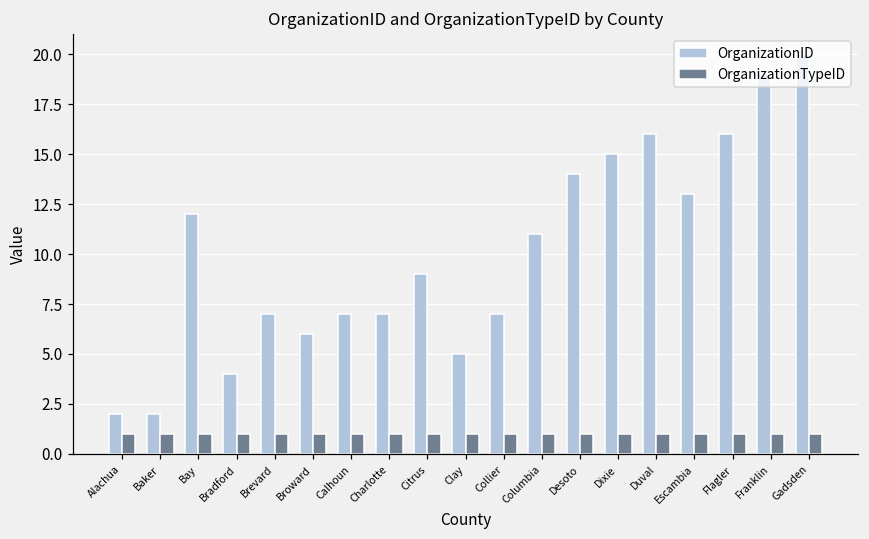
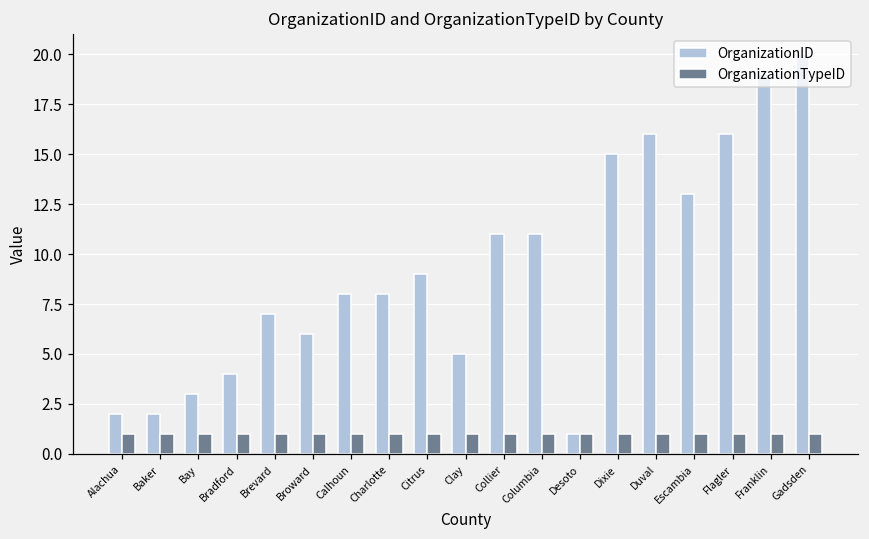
  {
    "OrganizationID": {
      "Alachua": 2,
      "Baker": 2,
-     "Bay": 12,
+     "Bay": 3,
      "Bradford": 4,
      "Brevard": 7,
      "Broward": 6,
-     "Calhoun": 7,
-     "Charlotte": 7,
+     "Calhoun": 8,
+     "Charlotte": 8,
      "Citrus": 9,
      "Clay": 5,
-     "Collier": 7,
+     "Collier": 11,
      "Columbia": 11,
-     "Desoto": 14,
+     "Desoto": 1,
      "Dixie": 15,
      "Duval": 16,
      "Escambia": 13,
      "Flagler": 16
    },
    "OrganizationTypeID": {
      "Alachua": 1,
      "Baker": 1,
      "Bay": 1,
      "Bradford": 1,
      "Brevard": 1,
      "Broward": 1,
      "Calhoun": 1,
      "Charlotte": 1,
      "Citrus": 1,
      "Clay": 1,
      "Collier": 1,
      "Columbia": 1,
      "Desoto": 1,
      "Dixie": 1,
      "Duval": 1,
      "Escambia": 1,
      "Flagler": 1,
      "Franklin": 1,
      "Gadsden": 1
    }
  }
